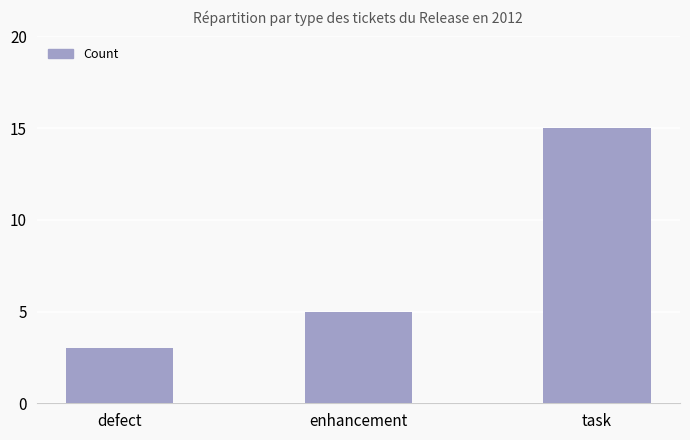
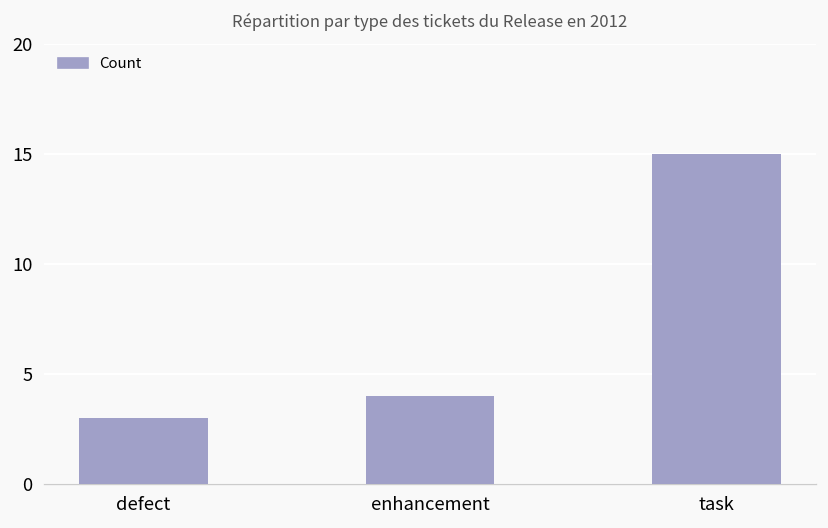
  {
    "defect": 3,
-   "enhancement": 5,
+   "enhancement": 4,
    "task": 15
  }
